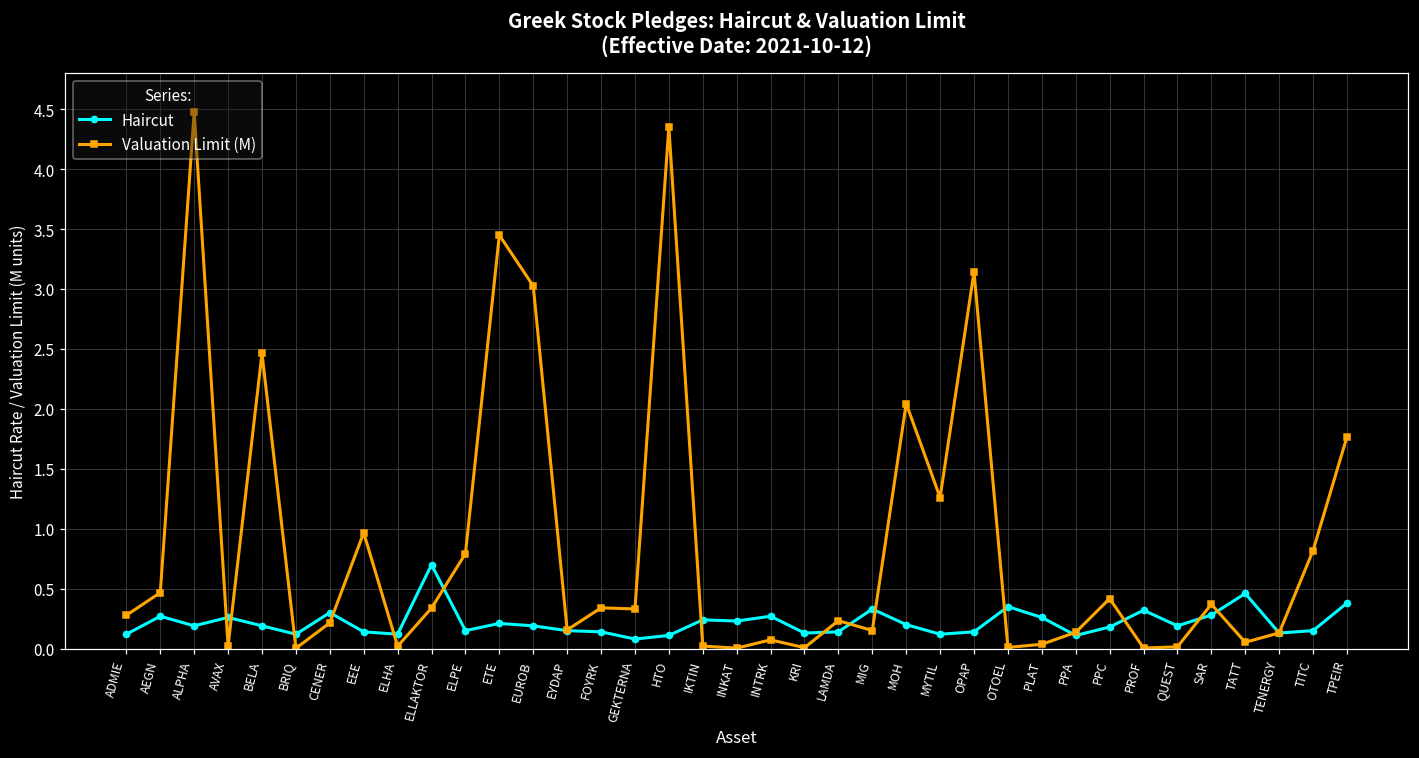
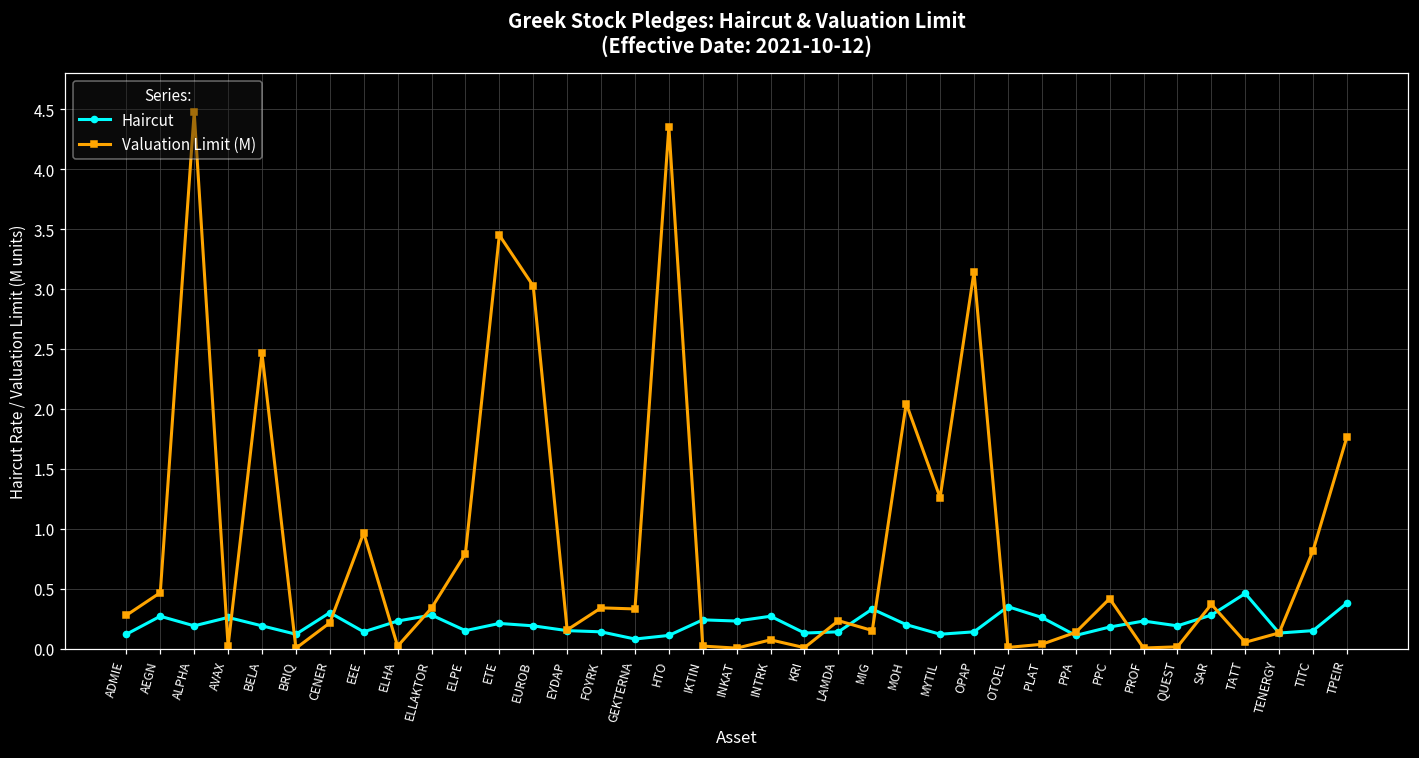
  {
    "Haircut": {
      "ADMIE": 0.12,
      "AEGN": 0.27,
      "ALPHA": 0.19,
      "AVAX": 0.26,
      "BELA": 0.19,
      "BRIQ": 0.12,
      "CENER": 0.30,
      "EEE": 0.14,
-     "ELHA": 0.12,
-     "ELLAKTOR": 0.70,
+     "ELHA": 0.23,
+     "ELLAKTOR": 0.28,
      "ELPE": 0.15,
      "ETE": 0.21,
      "EUROB": 0.19,
      "FOYRK": 0.14,
      "GEKTERNA": 0.08,
      "HTO": 0.11,
      "IKTIN": 0.24,
      "INKAT": 0.23,
      "INTRK": 0.27,
      "KRI": 0.13,
      "LAMDA": 0.14,
      "MIG": 0.33,
      "MOH": 0.20,
      "MYTIL": 0.12,
      "OPAP": 0.14,
      "OTOEL": 0.35,
      "PLAT": 0.26,
      "PPA": 0.11,
      "PPC": 0.18,
-     "PROF": 0.32,
+     "PROF": 0.23,
      "QUEST": 0.19,
      "SAR": 0.28,
      "TATT": 0.46,
      "TITC": 0.15,
      "TPEIR": 0.38
    },
    "Valuation Limit (M)": {
      "ADMIE": 0.28,
      "AEGN": 0.47,
      "AVAX": 0.02,
      "BELA": 2.46,
      "BRIQ": 0.00,
      "CENER": 0.22,
      "EEE": 0.97,
      "ELHA": 0.02,
      "ELLAKTOR": 0.34,
      "ELPE": 0.79,
      "ETE": 3.45,
      "EUROB": 3.03,
      "FOYRK": 0.34,
      "GEKTERNA": 0.33,
      "HTO": 4.35,
      "IKTIN": 0.02,
      "INKAT": 0.00,
      "INTRK": 0.07,
      "KRI": 0.01,
      "LAMDA": 0.23,
      "MIG": 0.15,
      "MOH": 2.04,
      "MYTIL": 1.26,
      "OPAP": 3.14,
      "OTOEL": 0.01,
      "PLAT": 0.04,
      "PPA": 0.14,
      "PPC": 0.42,
      "PROF": 0.01,
      "QUEST": 0.02,
      "SAR": 0.37,
      "TATT": 0.05,
      "TITC": 0.82,
      "TPEIR": 1.77
    }
  }
